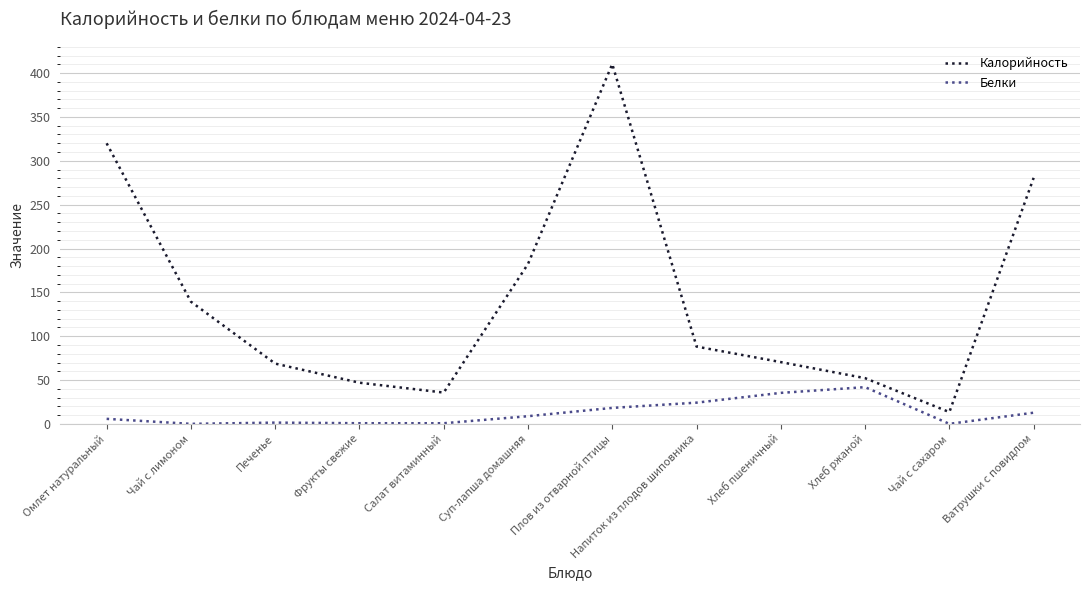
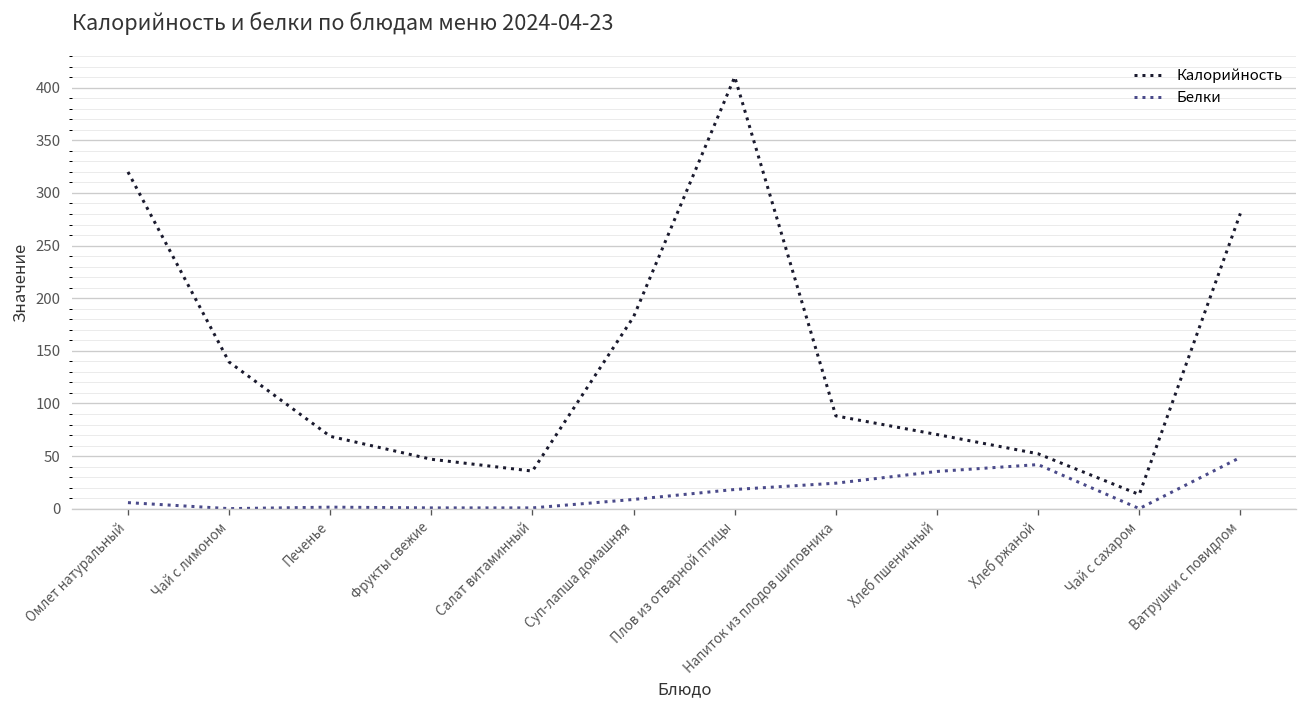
  {
    "Калорийность": {
      "Омлет натуральный": 320,
      "Чай с лимоном": 140,
      "Печенье": 70,
      "Фрукты свежие": 50,
      "Салат витаминный": 40,
      "Суп-лапша домашняя": 180,
      "Плов из отварной птицы": 410,
      "Напиток из плодов шиповника": 90,
      "Хлеб пшеничный": 70,
      "Хлеб ржаной": 50,
      "Чай с сахаром": 10,
      "Ватрушки с повидлом": 280
    },
    "Белки": {
      "Омлет натуральный": 10,
      "Чай с лимоном": 0,
      "Печенье": 0,
      "Фрукты свежие": 0,
      "Салат витаминный": 0,
      "Суп-лапша домашняя": 10,
      "Плов из отварной птицы": 20,
      "Напиток из плодов шиповника": 20,
      "Хлеб пшеничный": 40,
      "Хлеб ржаной": 40,
      "Чай с сахаром": 0,
-     "Ватрушки с повидлом": 10
+     "Ватрушки с повидлом": 50
    }
  }
